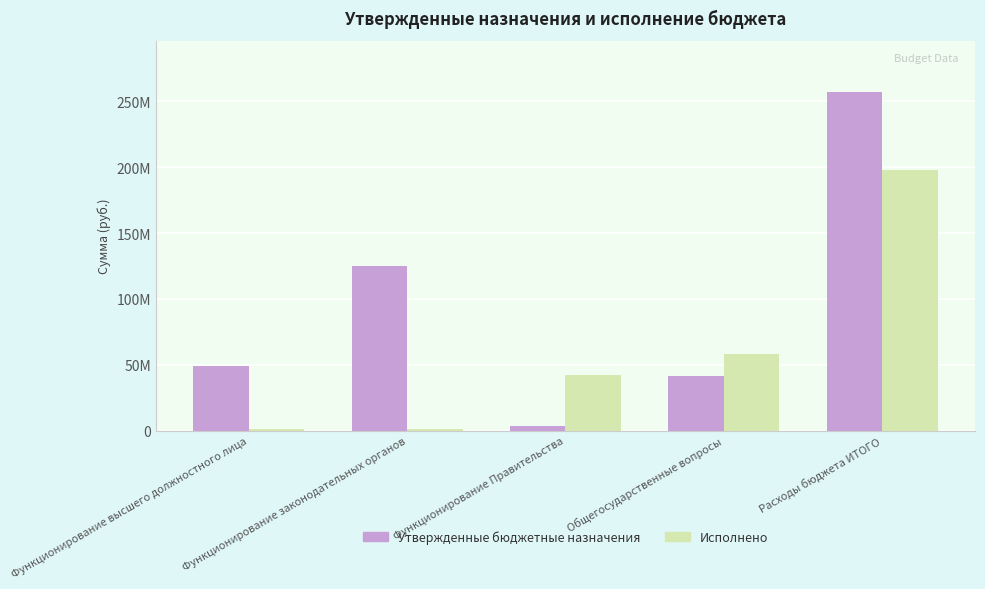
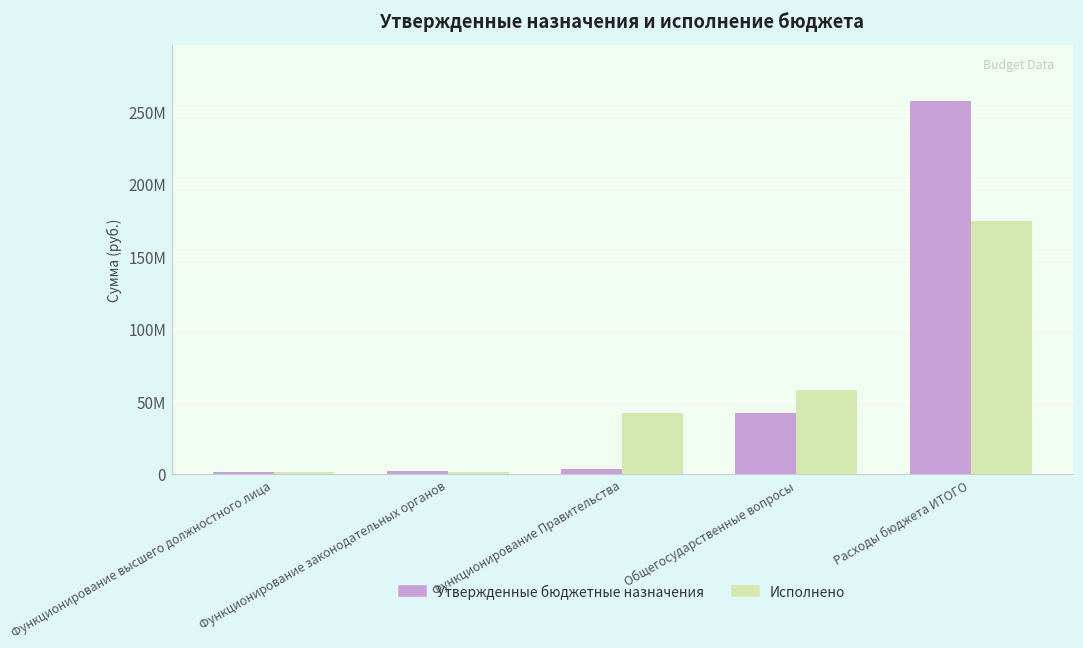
  {
    "Утвержденные бюджетные назначения": {
-     "Функционирование высшего должностного лица": 49000000,
-     "Функционирование законодательных органов": 125000000,
+     "Функционирование высшего должностного лица": 1000000,
+     "Функционирование законодательных органов": 2000000,
      "Функционирование Правительства": 4000000,
      "Общегосударственные вопросы": 42000000,
      "Расходы бюджета ИТОГО": 257000000
    },
    "Исполнено": {
      "Функционирование Правительства": 42000000,
      "Общегосударственные вопросы": 58000000,
-     "Расходы бюджета ИТОГО": 198000000
+     "Расходы бюджета ИТОГО": 174000000
    }
  }
